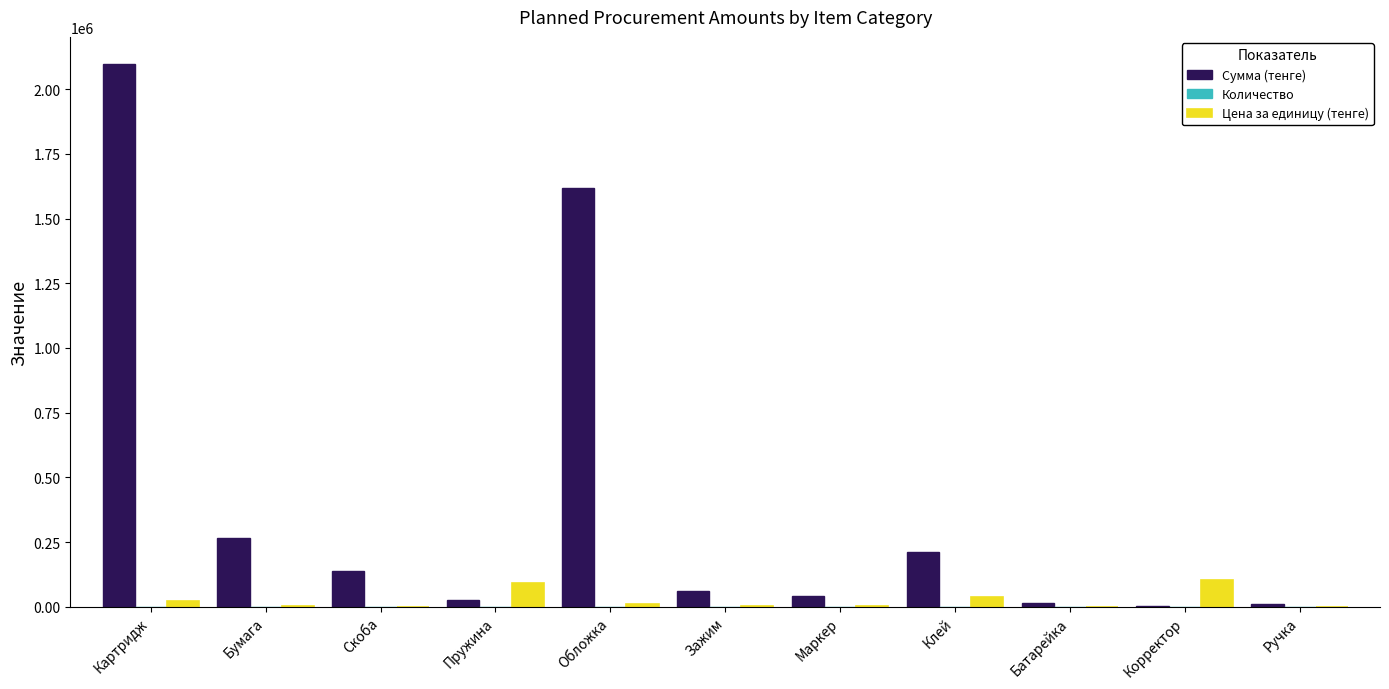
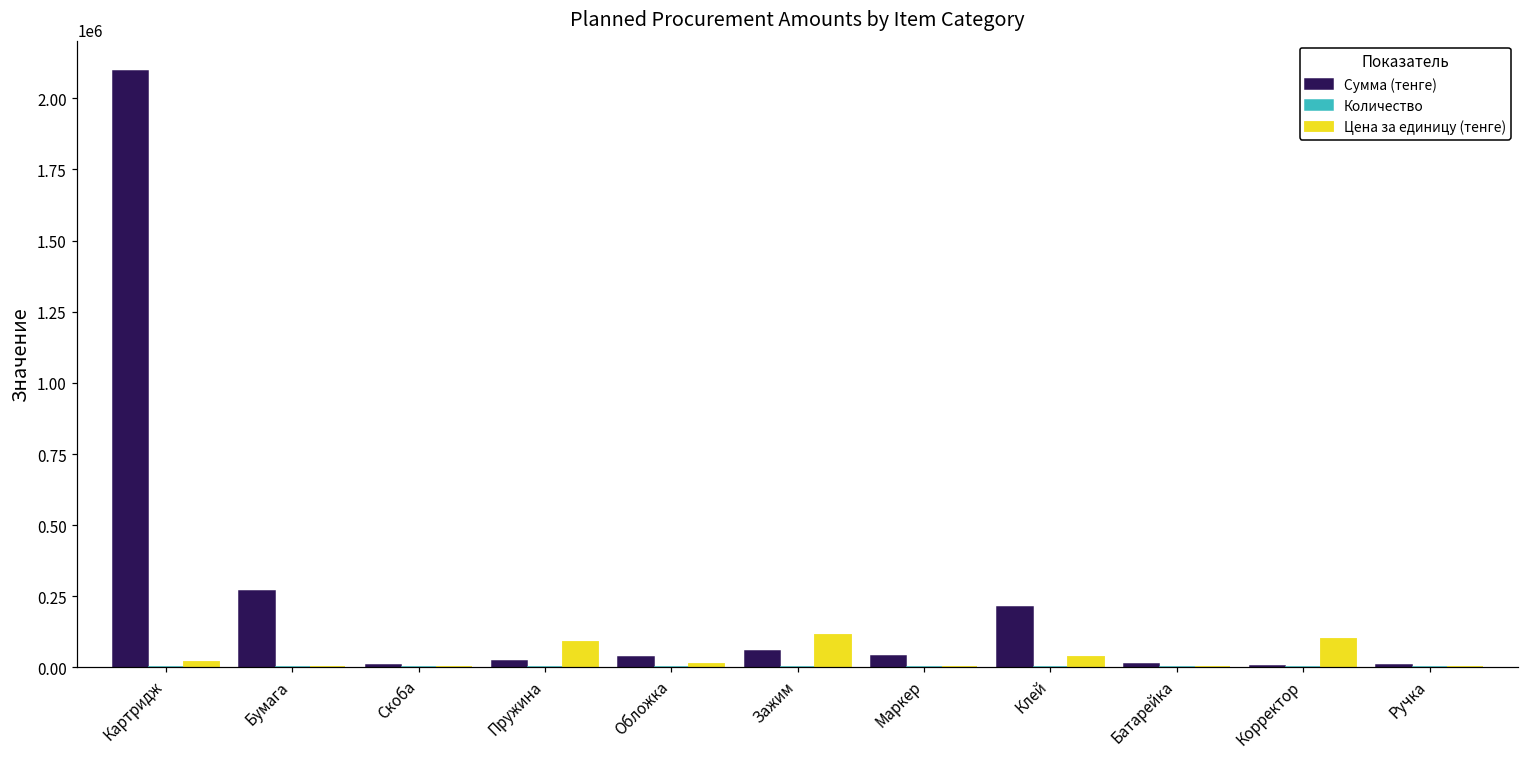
  {
    "Сумма (тенге)": {
      "Картридж": 2100000,
      "Бумага": 270000,
-     "Скоба": 140000,
+     "Скоба": 10000,
      "Пружина": 20000,
-     "Обложка": 1620000,
+     "Обложка": 40000,
      "Зажим": 60000,
      "Маркер": 40000,
      "Клей": 210000,
      "Батарейка": 10000
    },
    "Цена за единицу (тенге)": {
      "Картридж": 20000,
      "Пружина": 90000,
      "Обложка": 10000,
-     "Зажим": 0,
+     "Зажим": 110000,
      "Клей": 40000,
      "Корректор": 100000
    }
  }
